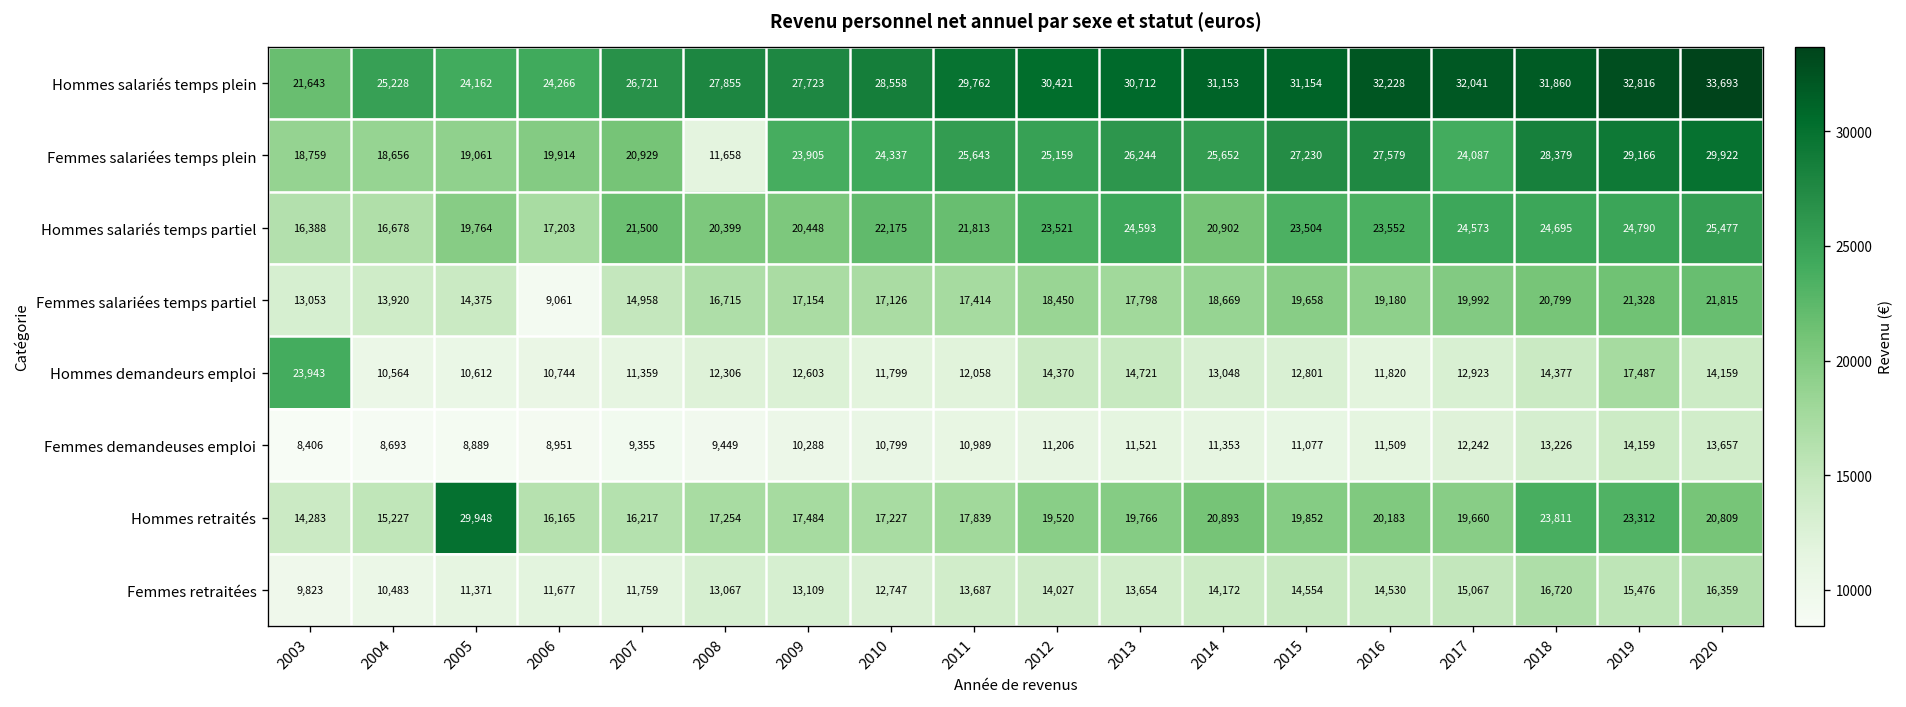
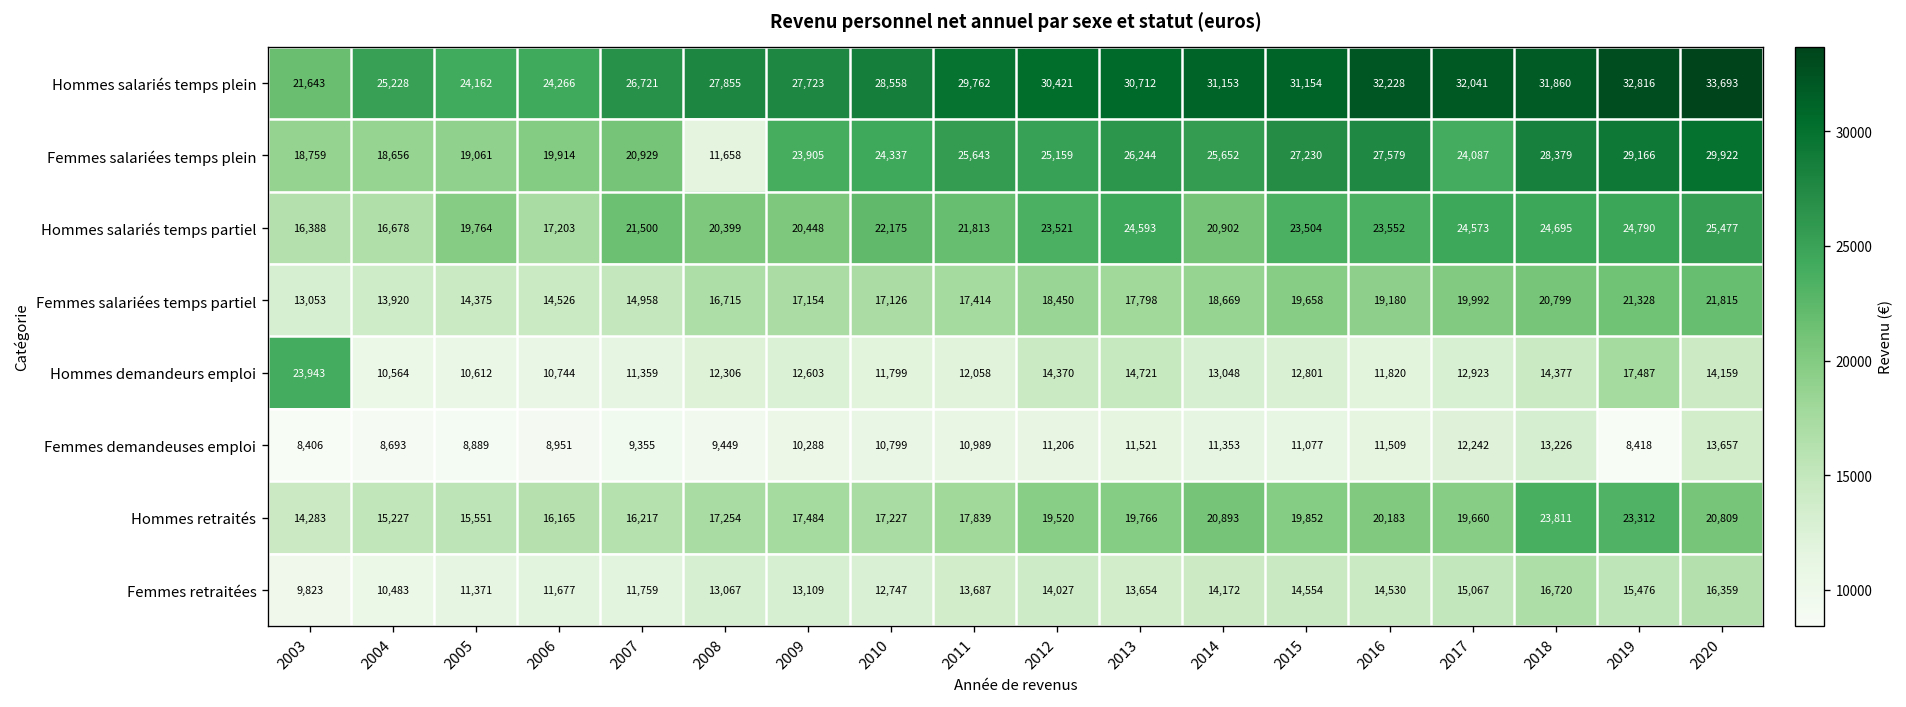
  {
    "Hommes salariés temps plein": {
      "2003": "21,643",
      "2004": "25,228",
      "2005": "24,162",
      "2006": "24,266",
      "2007": "26,721",
      "2008": "27,855",
      "2009": "27,723",
      "2010": "28,558",
      "2011": "29,762",
      "2012": "30,421",
      "2013": "30,712",
      "2014": "31,153",
      "2015": "31,154",
      "2016": "32,228",
      "2017": "32,041",
      "2018": "31,860",
      "2019": "32,816",
      "2020": "33,693"
    },
    "Femmes salariées temps plein": {
      "2003": "18,759",
      "2004": "18,656",
      "2005": "19,061",
      "2006": "19,914",
      "2007": "20,929",
      "2008": "11,658",
      "2009": "23,905",
      "2010": "24,337",
      "2011": "25,643",
      "2012": "25,159",
      "2013": "26,244",
      "2014": "25,652",
      "2015": "27,230",
      "2016": "27,579",
      "2017": "24,087",
      "2018": "28,379",
      "2019": "29,166",
      "2020": "29,922"
    },
    "Hommes salariés temps partiel": {
      "2003": "16,388",
      "2004": "16,678",
      "2005": "19,764",
      "2006": "17,203",
      "2007": "21,500",
      "2008": "20,399",
      "2009": "20,448",
      "2010": "22,175",
      "2011": "21,813",
      "2012": "23,521",
      "2013": "24,593",
      "2014": "20,902",
      "2015": "23,504",
      "2016": "23,552",
      "2017": "24,573",
      "2018": "24,695",
      "2019": "24,790",
      "2020": "25,477"
    },
    "Femmes salariées temps partiel": {
      "2003": "13,053",
      "2004": "13,920",
      "2005": "14,375",
-     "2006": "9,061",
+     "2006": "14,526",
      "2007": "14,958",
      "2008": "16,715",
      "2009": "17,154",
      "2010": "17,126",
      "2011": "17,414",
      "2012": "18,450",
      "2013": "17,798",
      "2014": "18,669",
      "2015": "19,658",
      "2016": "19,180",
      "2017": "19,992",
      "2018": "20,799",
      "2019": "21,328",
      "2020": "21,815"
    },
    "Hommes demandeurs emploi": {
      "2003": "23,943",
      "2004": "10,564",
      "2005": "10,612",
      "2006": "10,744",
      "2007": "11,359",
      "2008": "12,306",
      "2009": "12,603",
      "2010": "11,799",
      "2011": "12,058",
      "2012": "14,370",
      "2013": "14,721",
      "2014": "13,048",
      "2015": "12,801",
      "2016": "11,820",
      "2017": "12,923",
      "2018": "14,377",
      "2019": "17,487",
      "2020": "14,159"
    },
    "Femmes demandeuses emploi": {
      "2003": "8,406",
      "2004": "8,693",
      "2005": "8,889",
      "2006": "8,951",
      "2007": "9,355",
      "2008": "9,449",
      "2009": "10,288",
      "2010": "10,799",
      "2011": "10,989",
      "2012": "11,206",
      "2013": "11,521",
      "2014": "11,353",
      "2015": "11,077",
      "2016": "11,509",
      "2017": "12,242",
      "2018": "13,226",
-     "2019": "14,159",
+     "2019": "8,418",
      "2020": "13,657"
    },
    "Hommes retraités": {
      "2003": "14,283",
      "2004": "15,227",
-     "2005": "29,948",
+     "2005": "15,551",
      "2006": "16,165",
      "2007": "16,217",
      "2008": "17,254",
      "2009": "17,484",
      "2010": "17,227",
      "2011": "17,839",
      "2012": "19,520",
      "2013": "19,766",
      "2014": "20,893",
      "2015": "19,852",
      "2016": "20,183",
      "2017": "19,660",
      "2018": "23,811",
      "2019": "23,312",
      "2020": "20,809"
    },
    "Femmes retraitées": {
      "2003": "9,823",
      "2004": "10,483",
      "2005": "11,371",
      "2006": "11,677",
      "2007": "11,759",
      "2008": "13,067",
      "2009": "13,109",
      "2010": "12,747",
      "2011": "13,687",
      "2012": "14,027",
      "2013": "13,654",
      "2014": "14,172",
      "2015": "14,554",
      "2016": "14,530",
      "2017": "15,067",
      "2018": "16,720",
      "2019": "15,476",
      "2020": "16,359"
    }
  }
